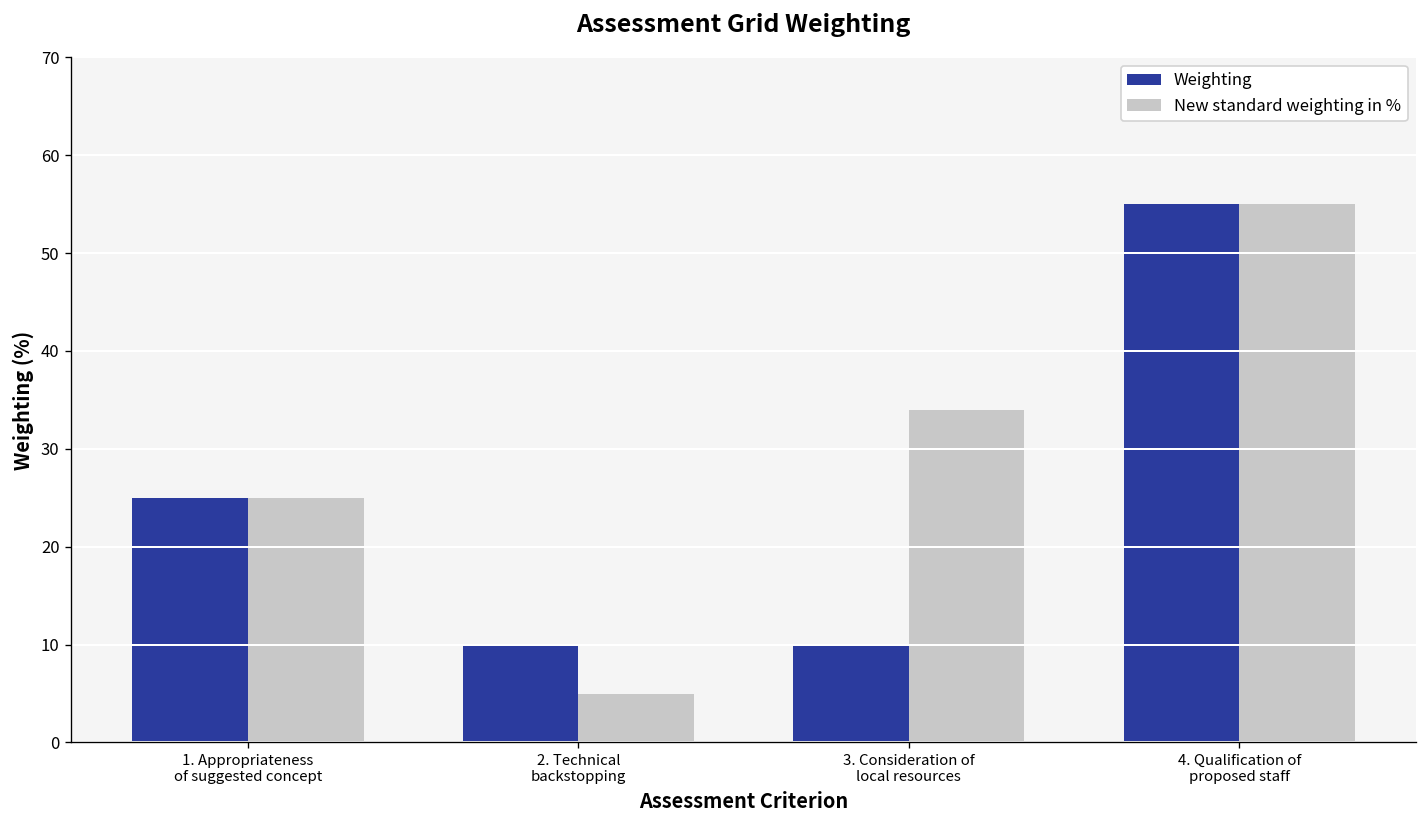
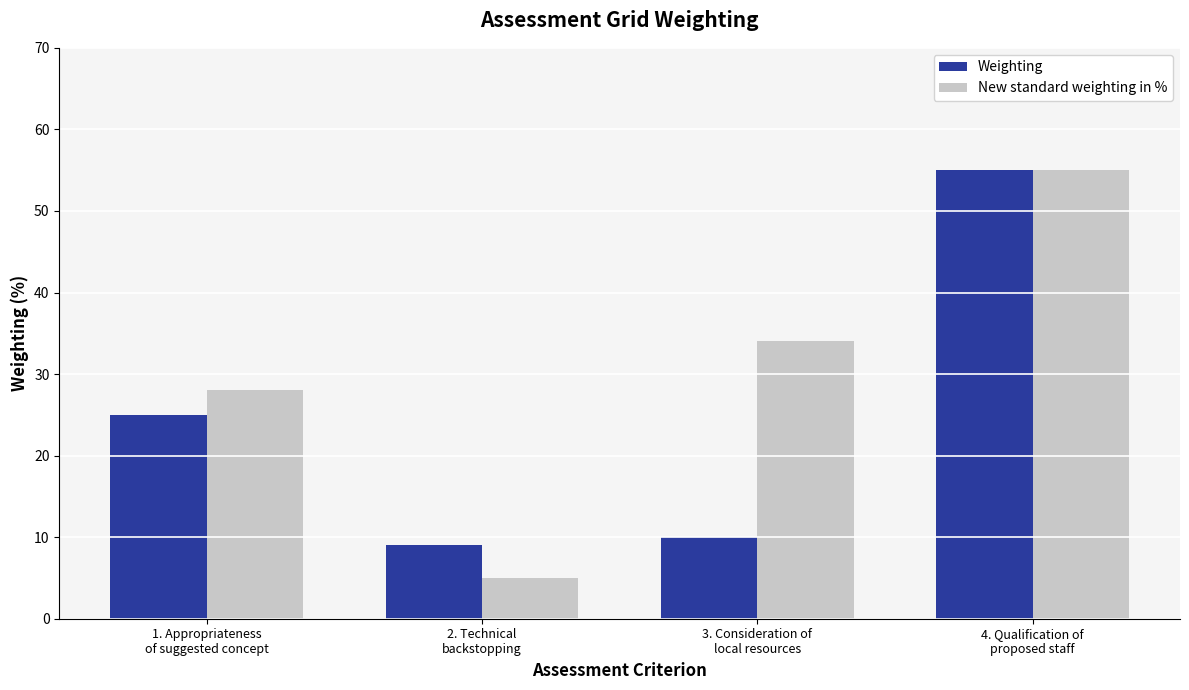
  {
    "Weighting": {
      "1. Appropriateness of suggested concept": 25,
-     "2. Technical backstopping": 10,
+     "2. Technical backstopping": 9,
      "3. Consideration of local resources": 10,
      "4. Qualification of proposed staff": 55
    },
    "New standard weighting in %": {
-     "1. Appropriateness of suggested concept": 25,
+     "1. Appropriateness of suggested concept": 28,
      "2. Technical backstopping": 5,
      "3. Consideration of local resources": 34,
      "4. Qualification of proposed staff": 55
    }
  }
